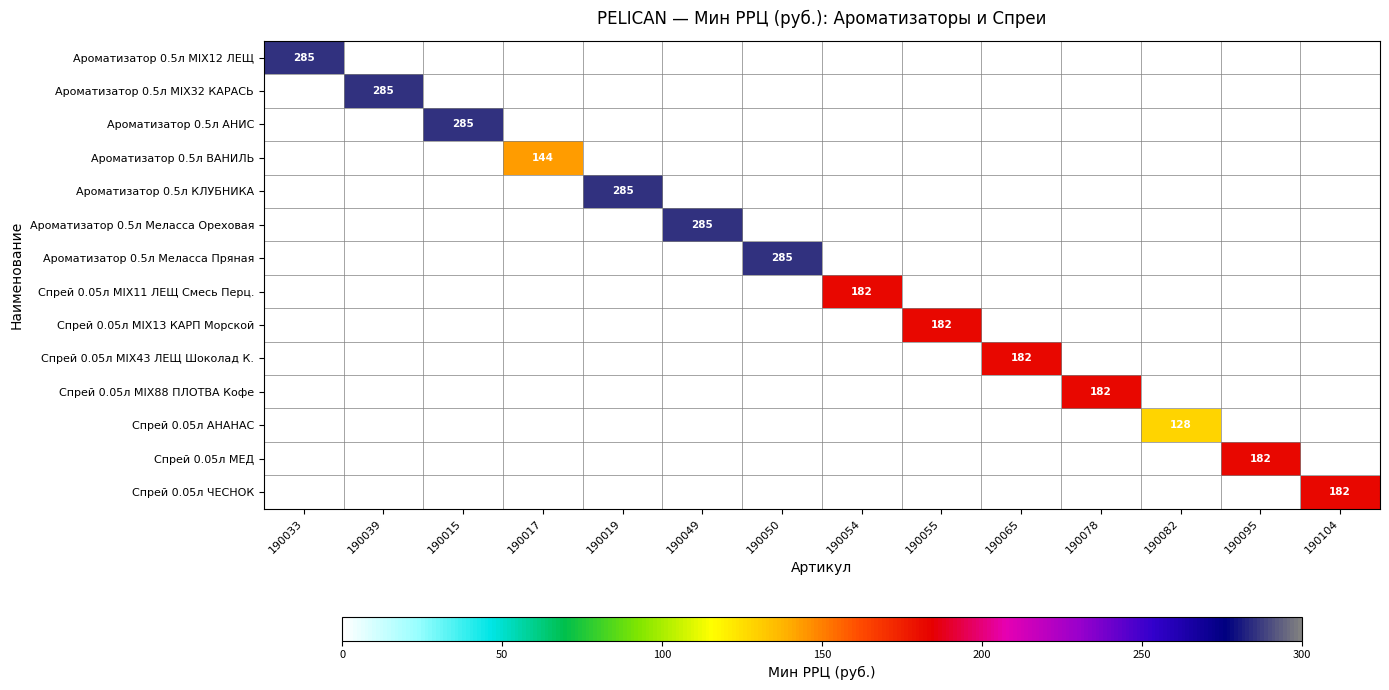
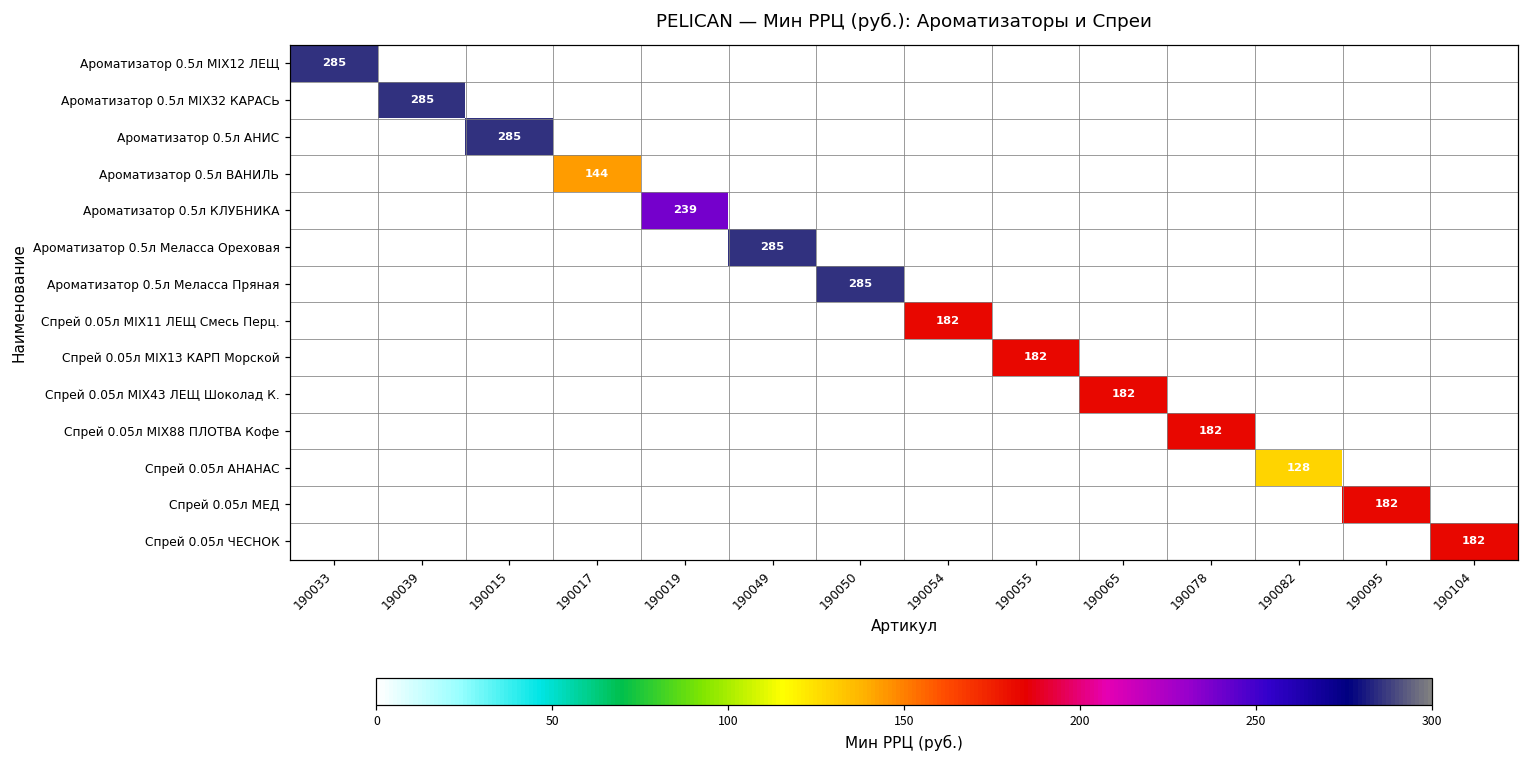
  {
    "Ароматизатор 0.5л MIX12 ЛЕЩ": {
      "190033": 285
    },
    "Ароматизатор 0.5л MIX32 КАРАСЬ": {
      "190039": 285
    },
    "Ароматизатор 0.5л АНИС": {
      "190015": 285
    },
    "Ароматизатор 0.5л ВАНИЛЬ": {
      "190017": 144
    },
    "Ароматизатор 0.5л КЛУБНИКА": {
-     "190019": 285
+     "190019": 239
    },
    "Ароматизатор 0.5л Меласса Ореховая": {
      "190049": 285
    },
    "Ароматизатор 0.5л Меласса Пряная": {
      "190050": 285
    },
    "Спрей 0.05л MIX11 ЛЕЩ Смесь Перц.": {
      "190054": 182
    },
    "Спрей 0.05л MIX13 КАРП Морской": {
      "190055": 182
    },
    "Спрей 0.05л MIX43 ЛЕЩ Шоколад К.": {
      "190065": 182
    },
    "Спрей 0.05л MIX88 ПЛОТВА Кофе": {
      "190078": 182
    },
    "Спрей 0.05л АНАНАС": {
      "190082": 128
    },
    "Спрей 0.05л МЕД": {
      "190095": 182
    },
    "Спрей 0.05л ЧЕСНОК": {
      "190104": 182
    }
  }
